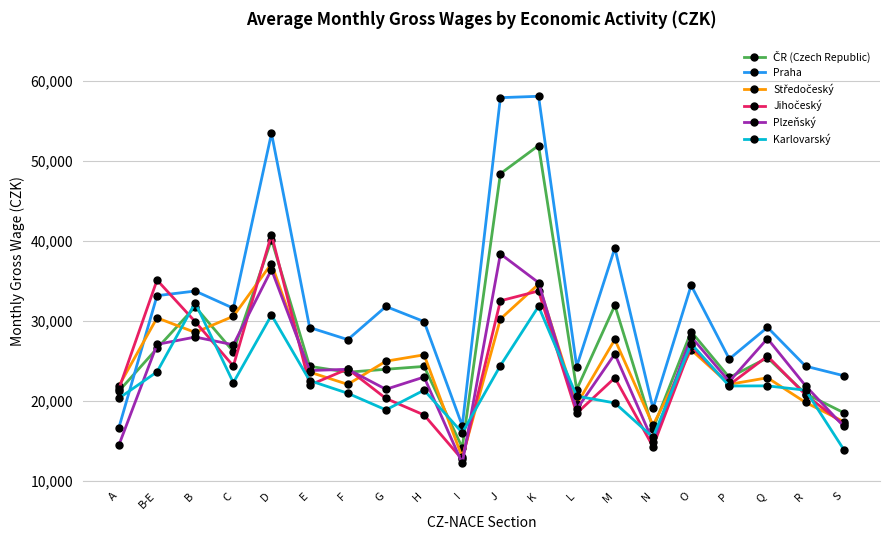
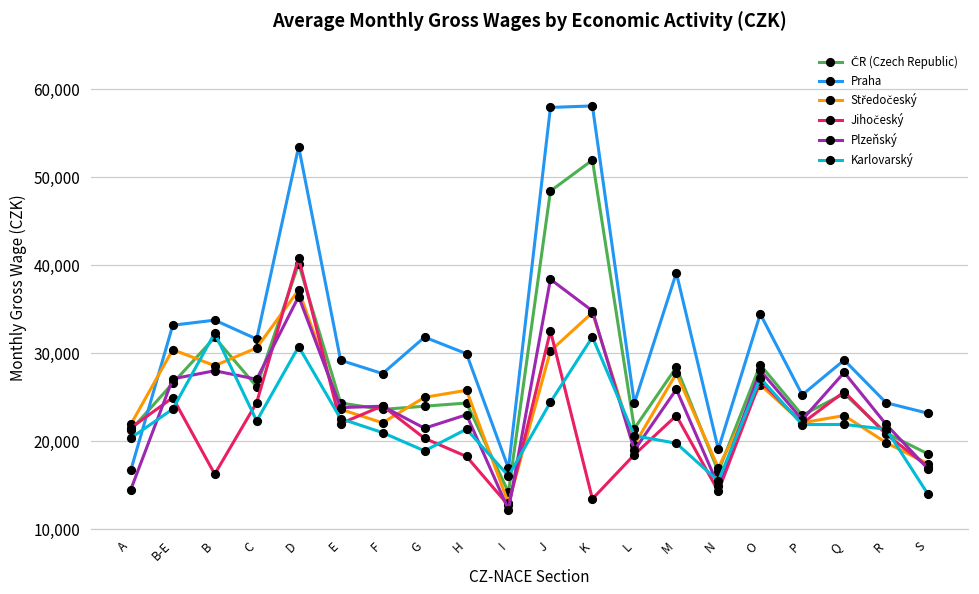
  {
    "ČR (Czech Republic)": {
      "B-E": "27,000",
      "B": "32,000",
      "C": "26,000",
      "D": "40,000",
      "E": "24,000",
      "F": "24,000",
      "G": "24,000",
      "H": "24,000",
      "I": "14,000",
      "J": "48,000",
      "K": "52,000",
      "L": "21,000",
-     "M": "32,000",
+     "M": "28,000",
      "N": "17,000",
      "O": "29,000",
      "P": "23,000",
      "S": "19,000"
    },
    "Středočeský": {
      "A": "22,000",
      "B-E": "30,000",
      "B": "29,000",
      "C": "31,000",
      "D": "37,000",
      "F": "22,000",
      "G": "25,000",
      "H": "26,000",
      "J": "30,000",
      "L": "20,000",
      "M": "28,000",
      "N": "17,000",
      "O": "26,000",
      "Q": "23,000",
      "R": "20,000",
      "S": "17,000"
    },
    "Jihočeský": {
-     "B-E": "35,000",
-     "B": "30,000",
+     "B-E": "25,000",
+     "B": "16,000",
      "C": "24,000",
      "D": "41,000",
      "E": "22,000",
      "G": "20,000",
      "H": "18,000",
      "J": "33,000",
-     "K": "34,000",
+     "K": "13,000",
      "L": "18,000",
      "M": "23,000",
      "N": "14,000"
    },
    "Plzeňský": {
      "A": "15,000",
      "B-E": "27,000",
      "B": "28,000",
      "C": "27,000",
      "D": "36,000",
      "G": "21,000",
      "H": "23,000",
      "I": "12,000",
      "J": "38,000",
      "L": "19,000",
      "M": "26,000",
      "N": "15,000",
      "O": "28,000",
      "P": "22,000",
      "Q": "28,000",
      "R": "22,000"
    }
  }
